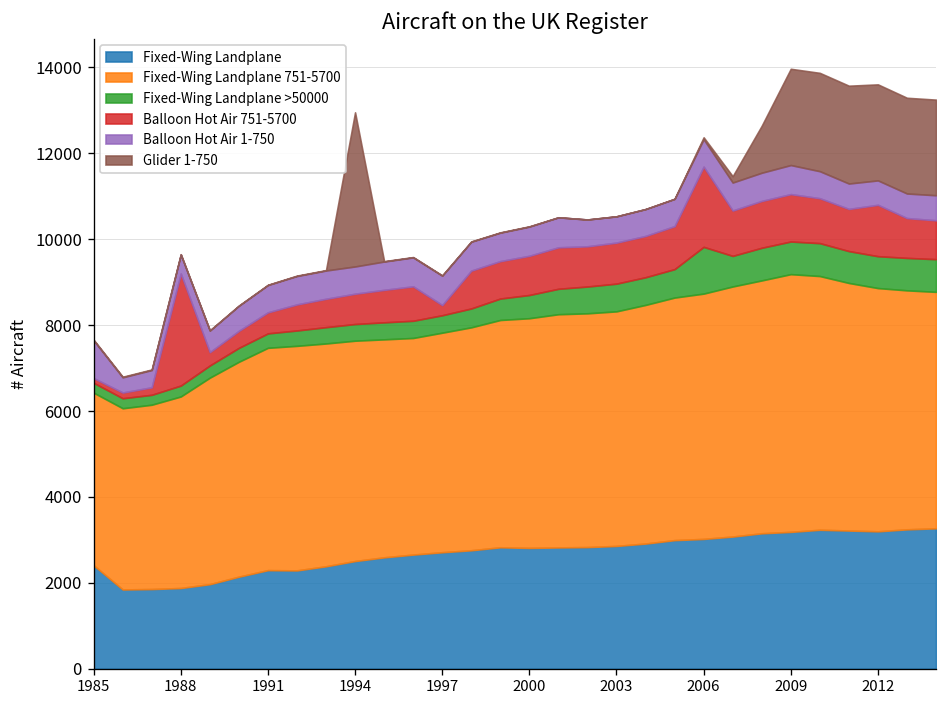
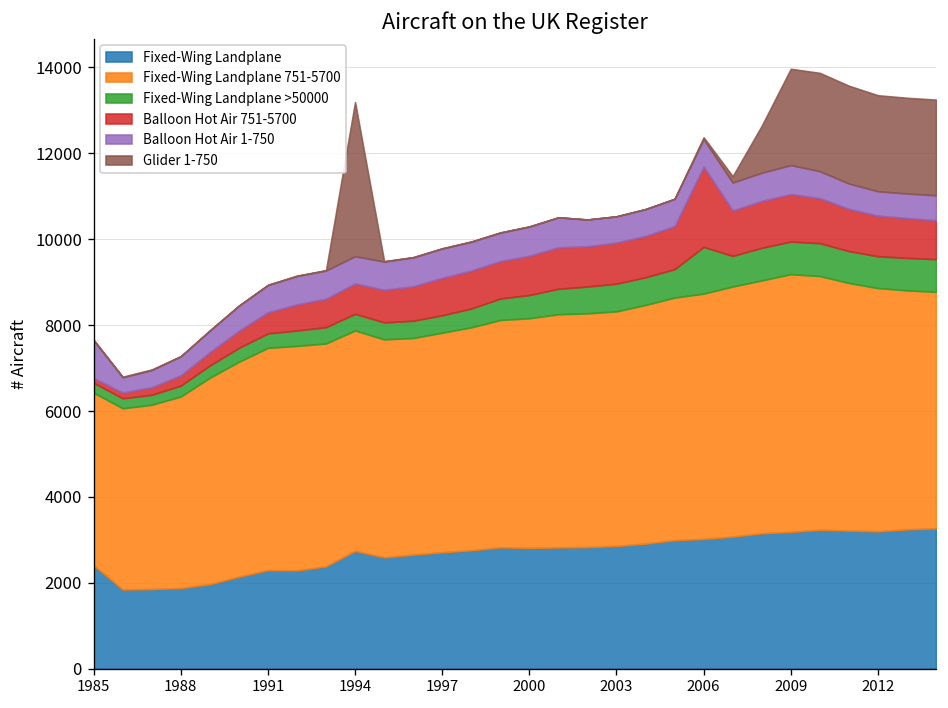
  {
    "Fixed-Wing Landplane": {
      "1985": 2400,
      "1988": 1900,
      "1991": 2300,
-     "1994": 2500,
+     "1994": 2700,
      "1997": 2700,
      "2000": 2800,
      "2003": 2900,
      "2006": 3000,
      "2009": 3200,
      "2012": 3200
    },
    "Fixed-Wing Landplane 751-5700": {
      "1985": 4000,
      "1988": 4500,
      "1991": 5200,
      "1994": 5100,
      "1997": 5100,
      "2000": 5300,
      "2003": 5500,
      "2006": 5700,
      "2009": 6000,
      "2012": 5700
    },
    "Fixed-Wing Landplane >50000": {
      "1985": 200,
      "1988": 300,
      "1991": 300,
      "1994": 400,
      "1997": 400,
      "2000": 500,
      "2003": 600,
      "2006": 1100,
      "2009": 800,
      "2012": 700
    },
    "Balloon Hot Air 751-5700": {
      "1985": 100,
-     "1988": 2600,
+     "1988": 200,
      "1991": 500,
      "1994": 700,
-     "1997": 200,
+     "1997": 900,
      "2000": 900,
      "2003": 1000,
      "2006": 1900,
      "2009": 1100,
-     "2012": 1200
+     "2012": 900
    },
    "Balloon Hot Air 1-750": {
      "1994": 600,
      "2009": 700,
      "2012": 600
    },
    "Glider 1-750": {
      "1994": 3600,
      "2009": 2200,
      "2012": 2200
    }
  }
